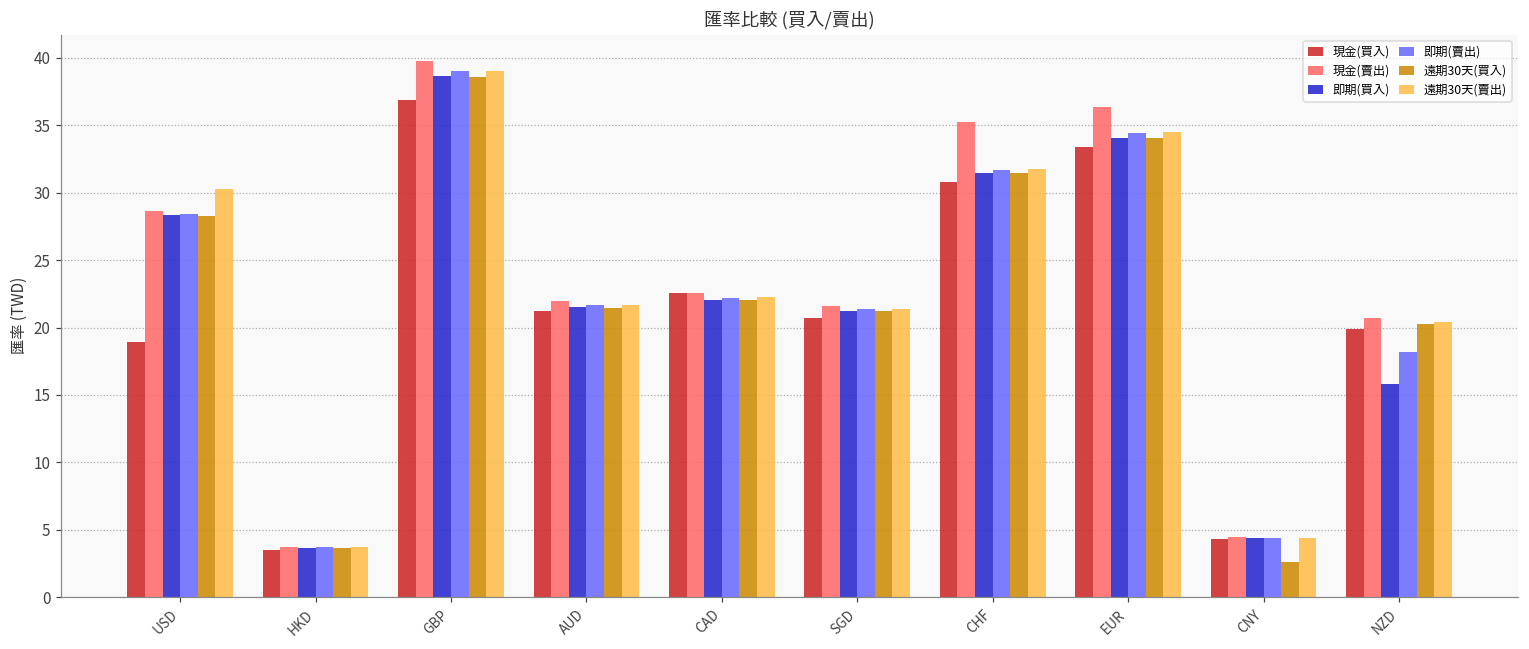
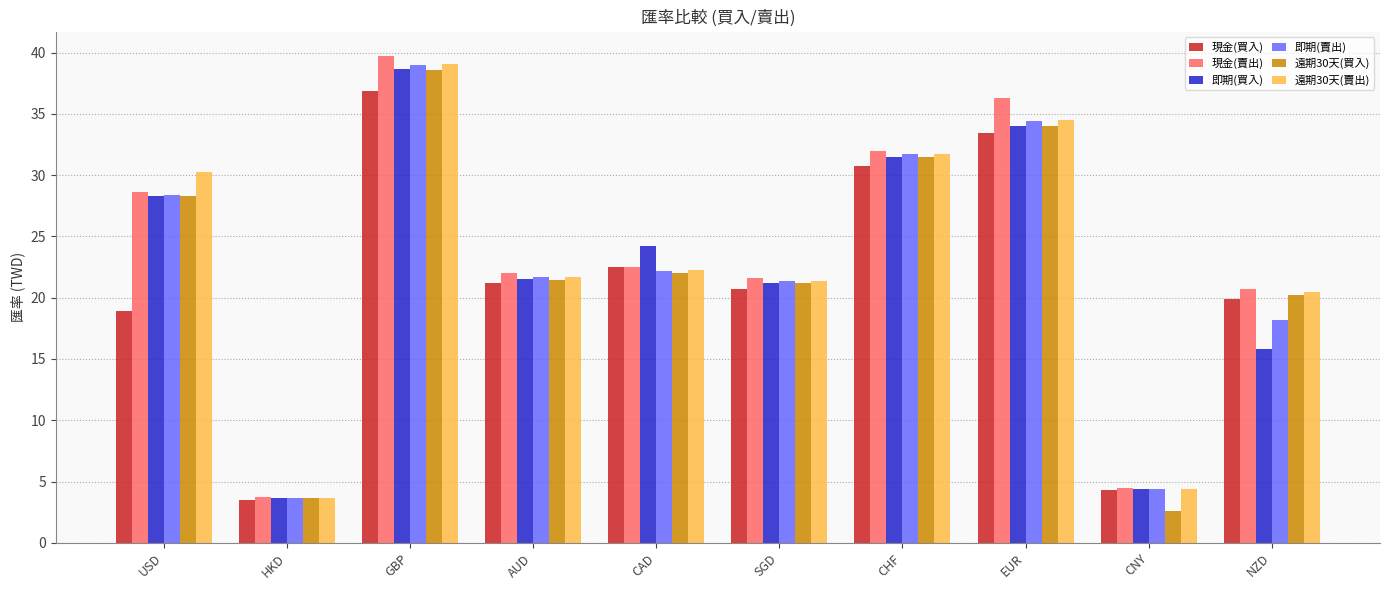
  {
    "現金(買入)": {
      "USD": 18.9,
      "HKD": 3.5,
      "GBP": 36.9,
      "AUD": 21.2,
      "CAD": 22.5,
      "SGD": 20.7,
      "CHF": 30.8,
      "EUR": 33.4,
      "CNY": 4.3,
      "NZD": 19.9
    },
    "現金(賣出)": {
      "USD": 28.6,
      "HKD": 3.7,
      "GBP": 39.7,
      "AUD": 22.0,
      "CAD": 22.5,
      "SGD": 21.6,
-     "CHF": 35.2,
+     "CHF": 32.0,
      "EUR": 36.3,
      "CNY": 4.4,
      "NZD": 20.7
    },
    "即期(買入)": {
      "USD": 28.3,
      "HKD": 3.6,
      "GBP": 38.6,
      "AUD": 21.5,
-     "CAD": 22.0,
+     "CAD": 24.2,
      "SGD": 21.2,
      "CHF": 31.5,
      "EUR": 34.0,
      "CNY": 4.4,
      "NZD": 15.8
    },
    "即期(賣出)": {
      "USD": 28.4,
      "HKD": 3.7,
      "GBP": 39.0,
      "AUD": 21.7,
      "CAD": 22.2,
      "SGD": 21.4,
      "CHF": 31.7,
      "EUR": 34.4,
      "CNY": 4.4,
      "NZD": 18.2
    },
    "遠期30天(買入)": {
      "USD": 28.3,
      "HKD": 3.6,
      "GBP": 38.6,
      "AUD": 21.5,
      "CAD": 22.0,
      "SGD": 21.2,
      "CHF": 31.5,
      "EUR": 34.0,
      "CNY": 2.6,
      "NZD": 20.2
    },
    "遠期30天(賣出)": {
      "USD": 30.3,
      "HKD": 3.7,
      "GBP": 39.0,
      "AUD": 21.7,
      "CAD": 22.2,
      "SGD": 21.4,
      "CHF": 31.8,
      "EUR": 34.5,
      "CNY": 4.4,
      "NZD": 20.4
    }
  }
